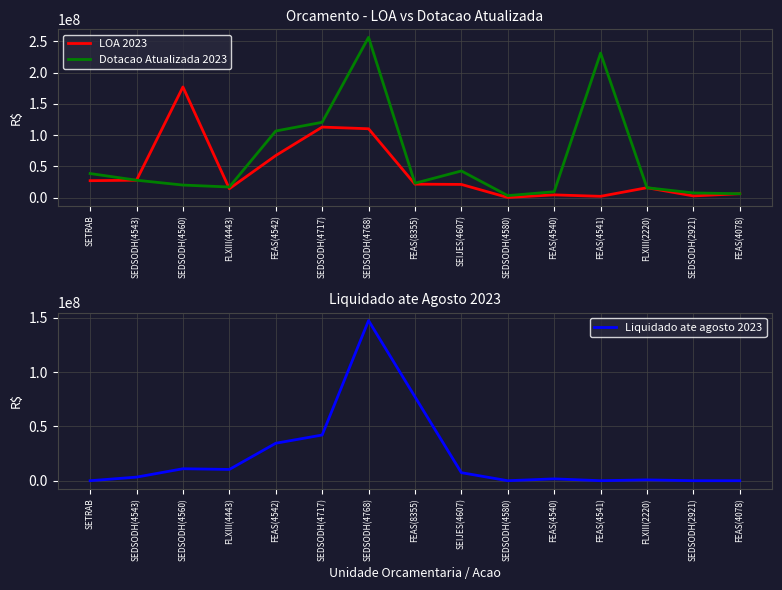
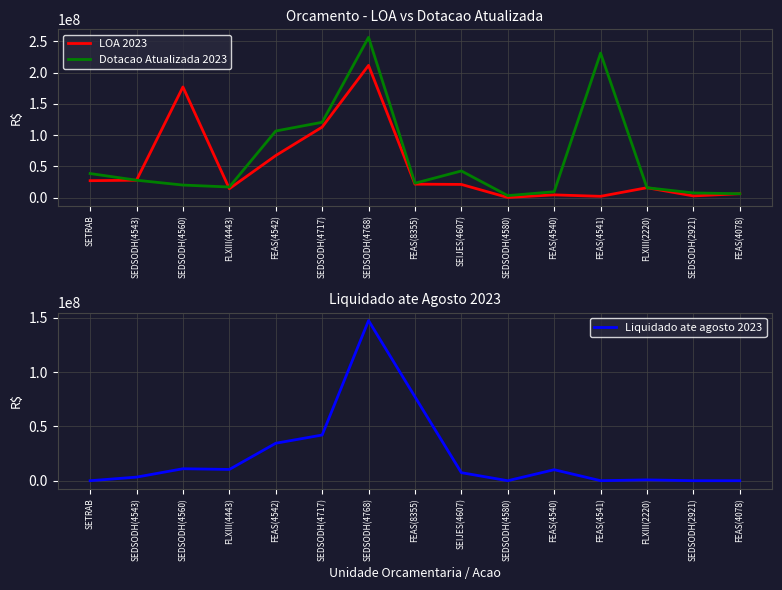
  {
    "Orcamento - LOA vs Dotacao Atualizada": {
      "LOA 2023": {
        "SETRAB": 30000000,
        "SEDSODH(4560)": 180000000,
        "FEAS(4542)": 70000000,
        "SEDSODH(4717)": 110000000,
-       "SEDSODH(4768)": 110000000,
+       "SEDSODH(4768)": 210000000,
        "SEIJES(4607)": 20000000,
        "FEAS(4540)": 0,
        "FEAS(4541)": 0,
        "SEDSODH(2921)": 0
      },
      "Dotacao Atualizada 2023": {
        "SETRAB": 40000000,
        "SEDSODH(4560)": 20000000,
        "FEAS(4542)": 110000000,
        "SEDSODH(4717)": 120000000,
        "SEDSODH(4768)": 260000000,
        "SEIJES(4607)": 40000000,
        "FEAS(4540)": 10000000,
        "FEAS(4541)": 230000000,
        "SEDSODH(2921)": 10000000
      }
    },
    "Liquidado ate Agosto 2023": {
      "SETRAB": 0,
      "SEDSODH(4543)": 3000000,
      "SEDSODH(4560)": 11000000,
      "FLXIII(4443)": 10000000,
      "FEAS(4542)": 34000000,
      "SEDSODH(4717)": 42000000,
      "SEDSODH(4768)": 147000000,
      "FEAS(8355)": 77000000,
      "SEIJES(4607)": 7000000,
      "SEDSODH(4580)": 0,
-     "FEAS(4540)": 2000000,
+     "FEAS(4540)": 10000000,
      "FEAS(4541)": 0,
      "FLXIII(2220)": 1000000,
      "SEDSODH(2921)": 0,
      "FEAS(4078)": 0
    }
  }
